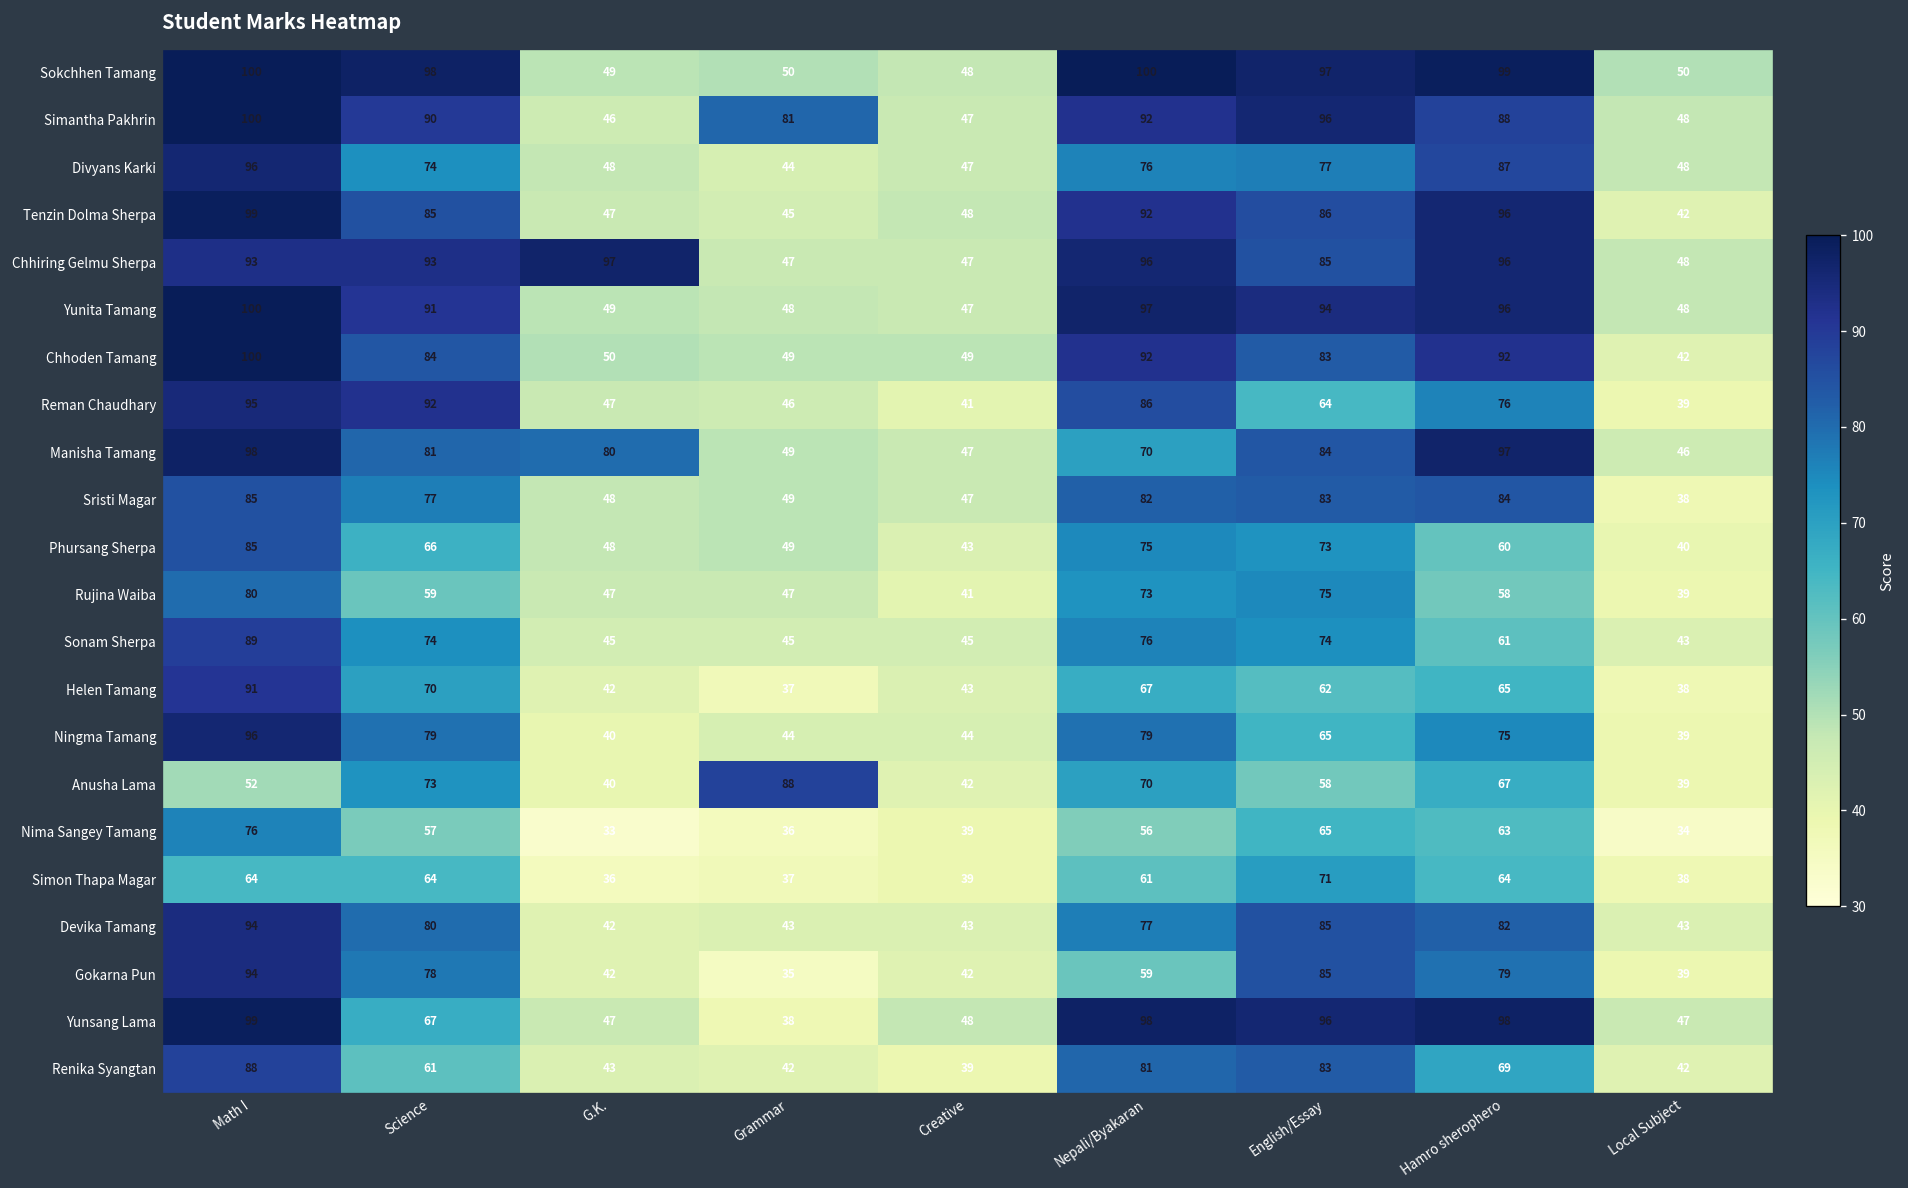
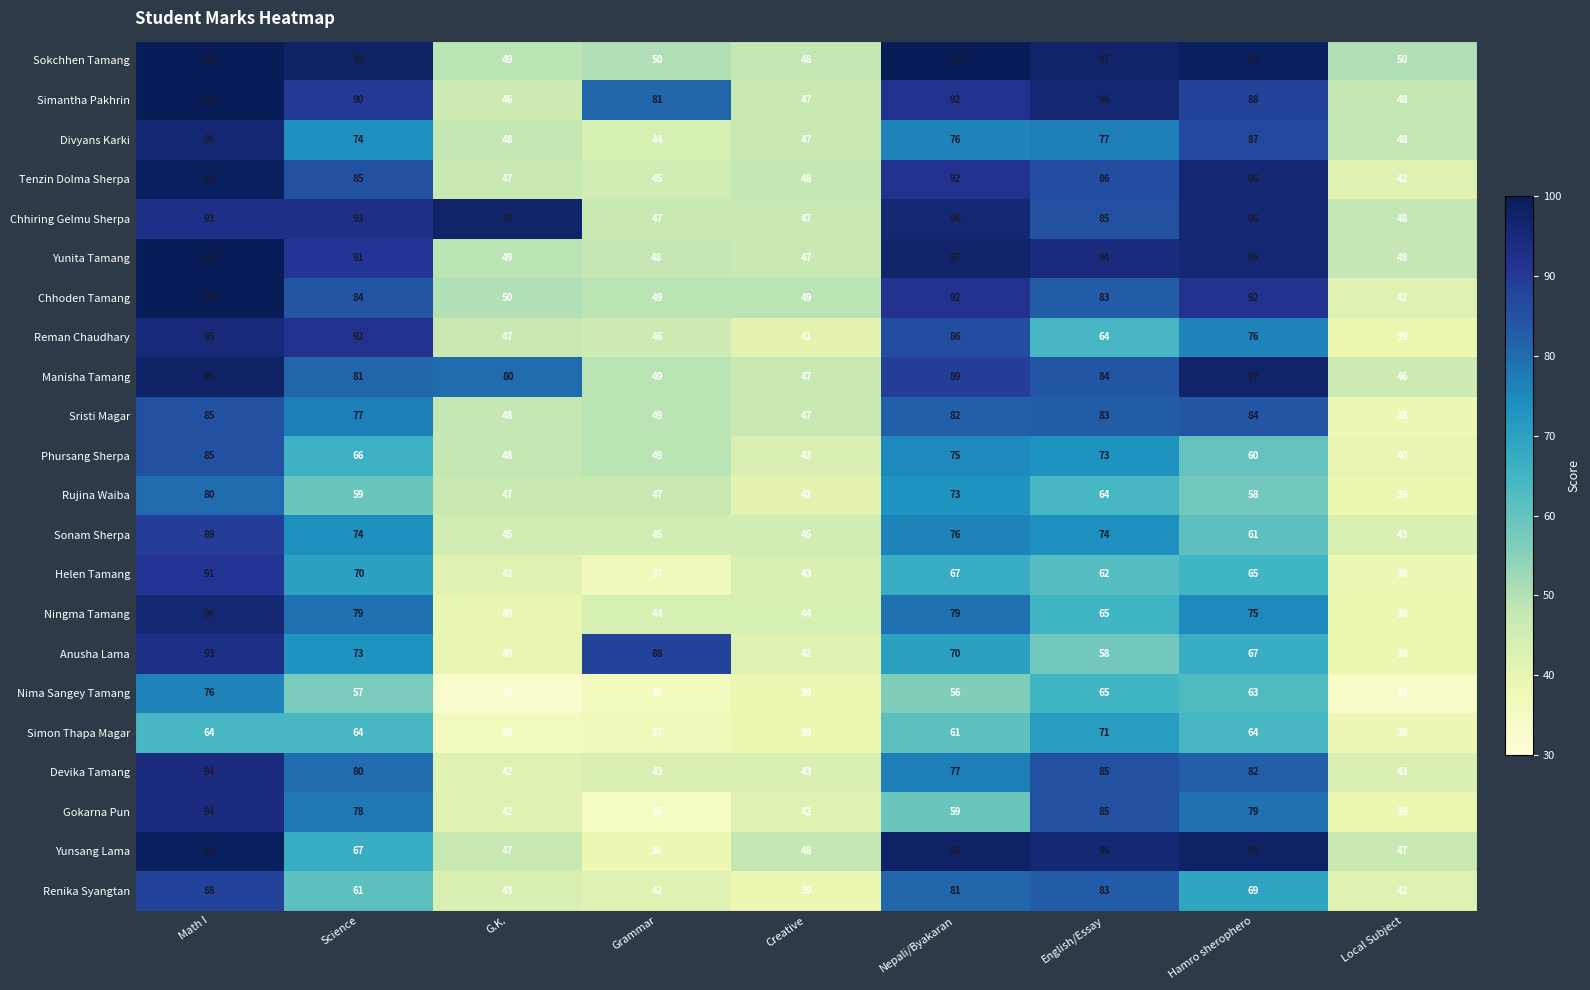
  {
    "Sokchhen Tamang": {
      "Science": 98,
      "G.K.": 49,
      "Grammar": 50,
      "Creative": 48,
      "English/Essay": 97,
      "Local Subject": 50
    },
    "Simantha Pakhrin": {
      "Science": 90,
      "G.K.": 46,
      "Grammar": 81,
      "Creative": 47,
      "Nepali/Byakaran": 92,
      "English/Essay": 96,
      "Hamro sherophero": 88,
      "Local Subject": 48
    },
    "Divyans Karki": {
      "Math I": 96,
      "Science": 74,
      "G.K.": 48,
      "Grammar": 44,
      "Creative": 47,
      "Nepali/Byakaran": 76,
      "English/Essay": 77,
      "Hamro sherophero": 87,
      "Local Subject": 48
    },
    "Tenzin Dolma Sherpa": {
      "Science": 85,
      "G.K.": 47,
      "Grammar": 45,
      "Creative": 48,
      "Nepali/Byakaran": 92,
      "English/Essay": 86,
      "Hamro sherophero": 96,
      "Local Subject": 42
    },
    "Chhiring Gelmu Sherpa": {
      "Math I": 93,
      "Science": 93,
      "G.K.": 97,
      "Grammar": 47,
      "Creative": 47,
      "Nepali/Byakaran": 96,
      "English/Essay": 85,
      "Hamro sherophero": 96,
      "Local Subject": 48
    },
    "Yunita Tamang": {
      "Science": 91,
      "G.K.": 49,
      "Grammar": 48,
      "Creative": 47,
      "Nepali/Byakaran": 97,
      "English/Essay": 94,
      "Hamro sherophero": 96,
      "Local Subject": 48
    },
    "Chhoden Tamang": {
      "Science": 84,
      "G.K.": 50,
      "Grammar": 49,
      "Creative": 49,
      "Nepali/Byakaran": 92,
      "English/Essay": 83,
      "Hamro sherophero": 92,
      "Local Subject": 42
    },
    "Reman Chaudhary": {
      "Math I": 95,
      "Science": 92,
      "G.K.": 47,
      "Grammar": 46,
      "Creative": 41,
      "Nepali/Byakaran": 86,
      "English/Essay": 64,
      "Hamro sherophero": 76,
      "Local Subject": 39
    },
    "Manisha Tamang": {
      "Math I": 98,
      "Science": 81,
      "G.K.": 80,
      "Grammar": 49,
      "Creative": 47,
-     "Nepali/Byakaran": 70,
+     "Nepali/Byakaran": 89,
      "English/Essay": 84,
      "Hamro sherophero": 97,
      "Local Subject": 46
    },
    "Sristi Magar": {
      "Math I": 85,
      "Science": 77,
      "G.K.": 48,
      "Grammar": 49,
      "Creative": 47,
      "Nepali/Byakaran": 82,
      "English/Essay": 83,
      "Hamro sherophero": 84,
      "Local Subject": 38
    },
    "Phursang Sherpa": {
      "Math I": 85,
      "Science": 66,
      "G.K.": 48,
      "Grammar": 49,
      "Creative": 43,
      "Nepali/Byakaran": 75,
      "English/Essay": 73,
      "Hamro sherophero": 60,
      "Local Subject": 40
    },
    "Rujina Waiba": {
      "Math I": 80,
      "Science": 59,
      "G.K.": 47,
      "Grammar": 47,
      "Creative": 41,
      "Nepali/Byakaran": 73,
-     "English/Essay": 75,
+     "English/Essay": 64,
      "Hamro sherophero": 58,
      "Local Subject": 39
    },
    "Sonam Sherpa": {
      "Math I": 89,
      "Science": 74,
      "G.K.": 45,
      "Grammar": 45,
      "Creative": 45,
      "Nepali/Byakaran": 76,
      "English/Essay": 74,
      "Hamro sherophero": 61,
      "Local Subject": 43
    },
    "Helen Tamang": {
      "Math I": 91,
      "Science": 70,
      "G.K.": 42,
      "Grammar": 37,
      "Creative": 43,
      "Nepali/Byakaran": 67,
      "English/Essay": 62,
      "Hamro sherophero": 65,
      "Local Subject": 38
    },
    "Ningma Tamang": {
      "Math I": 96,
      "Science": 79,
      "G.K.": 40,
      "Grammar": 44,
      "Creative": 44,
      "Nepali/Byakaran": 79,
      "English/Essay": 65,
      "Hamro sherophero": 75,
      "Local Subject": 39
    },
    "Anusha Lama": {
-     "Math I": 52,
+     "Math I": 93,
      "Science": 73,
      "G.K.": 40,
      "Grammar": 88,
      "Creative": 42,
      "Nepali/Byakaran": 70,
      "English/Essay": 58,
      "Hamro sherophero": 67,
      "Local Subject": 39
    },
    "Nima Sangey Tamang": {
      "Math I": 76,
      "Science": 57,
      "G.K.": 33,
      "Grammar": 36,
      "Creative": 39,
      "Nepali/Byakaran": 56,
      "English/Essay": 65,
      "Hamro sherophero": 63,
      "Local Subject": 34
    },
    "Simon Thapa Magar": {
      "Math I": 64,
      "Science": 64,
      "G.K.": 36,
      "Grammar": 37,
      "Creative": 39,
      "Nepali/Byakaran": 61,
      "English/Essay": 71,
      "Hamro sherophero": 64,
      "Local Subject": 38
    },
    "Devika Tamang": {
      "Math I": 94,
      "Science": 80,
      "G.K.": 42,
      "Grammar": 43,
      "Creative": 43,
      "Nepali/Byakaran": 77,
      "English/Essay": 85,
      "Hamro sherophero": 82,
      "Local Subject": 43
    },
    "Gokarna Pun": {
      "Math I": 94,
      "Science": 78,
      "G.K.": 42,
      "Grammar": 35,
      "Creative": 42,
      "Nepali/Byakaran": 59,
      "English/Essay": 85,
      "Hamro sherophero": 79,
      "Local Subject": 39
    },
    "Yunsang Lama": {
      "Science": 67,
      "G.K.": 47,
      "Grammar": 38,
      "Creative": 48,
      "Nepali/Byakaran": 98,
      "English/Essay": 96,
      "Hamro sherophero": 98,
      "Local Subject": 47
    },
    "Renika Syangtan": {
      "Math I": 88,
      "Science": 61,
      "G.K.": 43,
      "Grammar": 42,
      "Creative": 39,
      "Nepali/Byakaran": 81,
      "English/Essay": 83,
      "Hamro sherophero": 69,
      "Local Subject": 42
    }
  }
